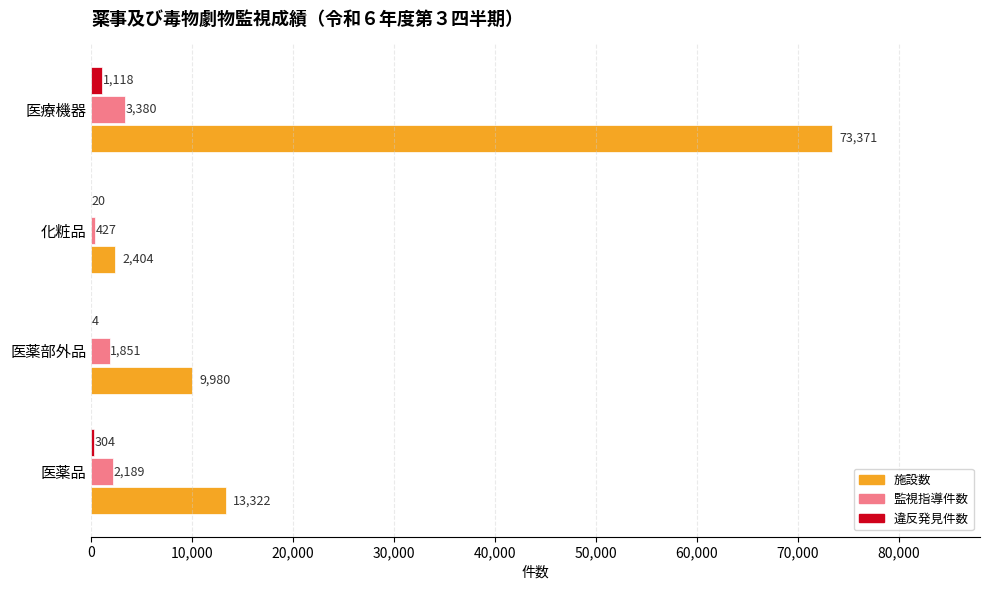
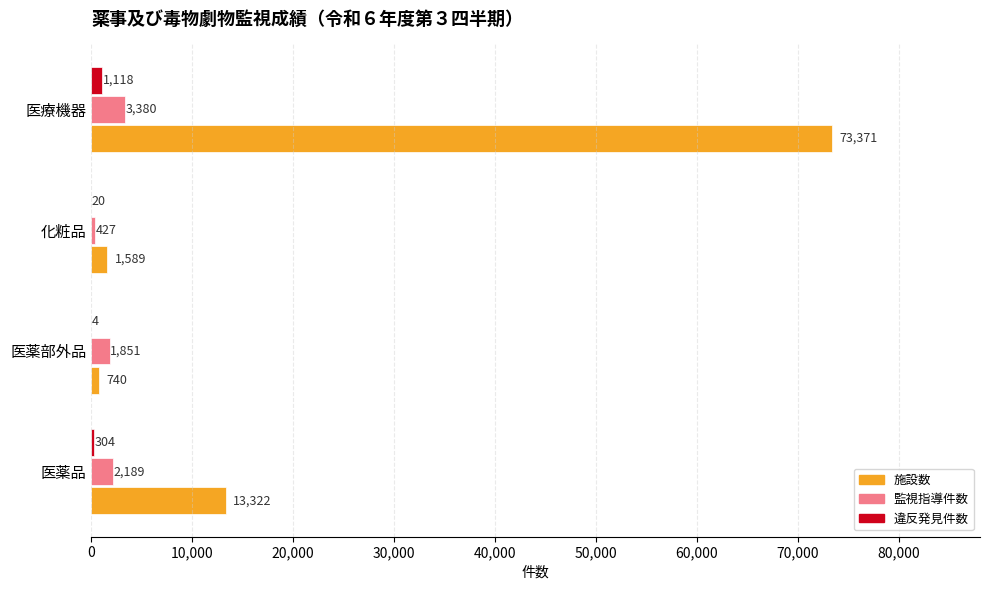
  {
    "施設数": {
      "医療機器": "73,371",
-     "化粧品": "2,404",
-     "医薬部外品": "9,980",
+     "化粧品": "1,589",
+     "医薬部外品": "740",
      "医薬品": "13,322"
    },
    "監視指導件数": {
      "医療機器": "3,380",
      "化粧品": "427",
      "医薬部外品": "1,851",
      "医薬品": "2,189"
    },
    "違反発見件数": {
      "医療機器": "1,118",
      "化粧品": "20",
      "医薬部外品": "4",
      "医薬品": "304"
    }
  }
